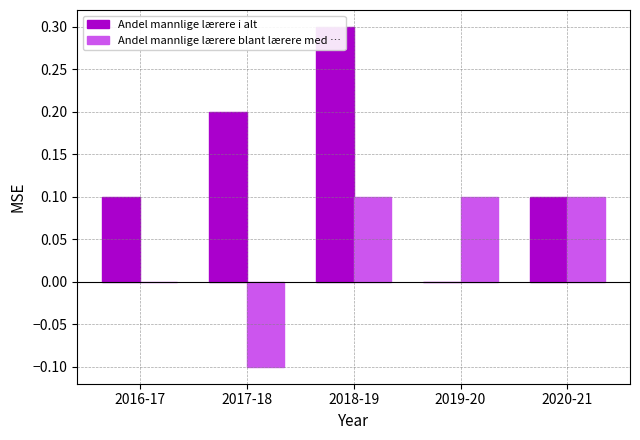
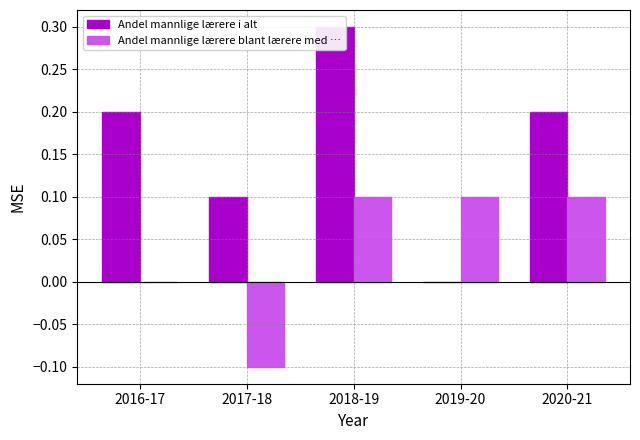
  {
    "Andel mannlige lærere i alt": {
-     "2016-17": 0.10,
-     "2017-18": 0.20,
+     "2016-17": 0.20,
+     "2017-18": 0.10,
      "2019-20": 0.00,
-     "2020-21": 0.10
+     "2020-21": 0.20
    },
    "Andel mannlige lærere blant lærere med …": {
      "2016-17": 0.00,
      "2017-18": -0.10,
      "2018-19": 0.10,
      "2019-20": 0.10,
      "2020-21": 0.10
    }
  }
